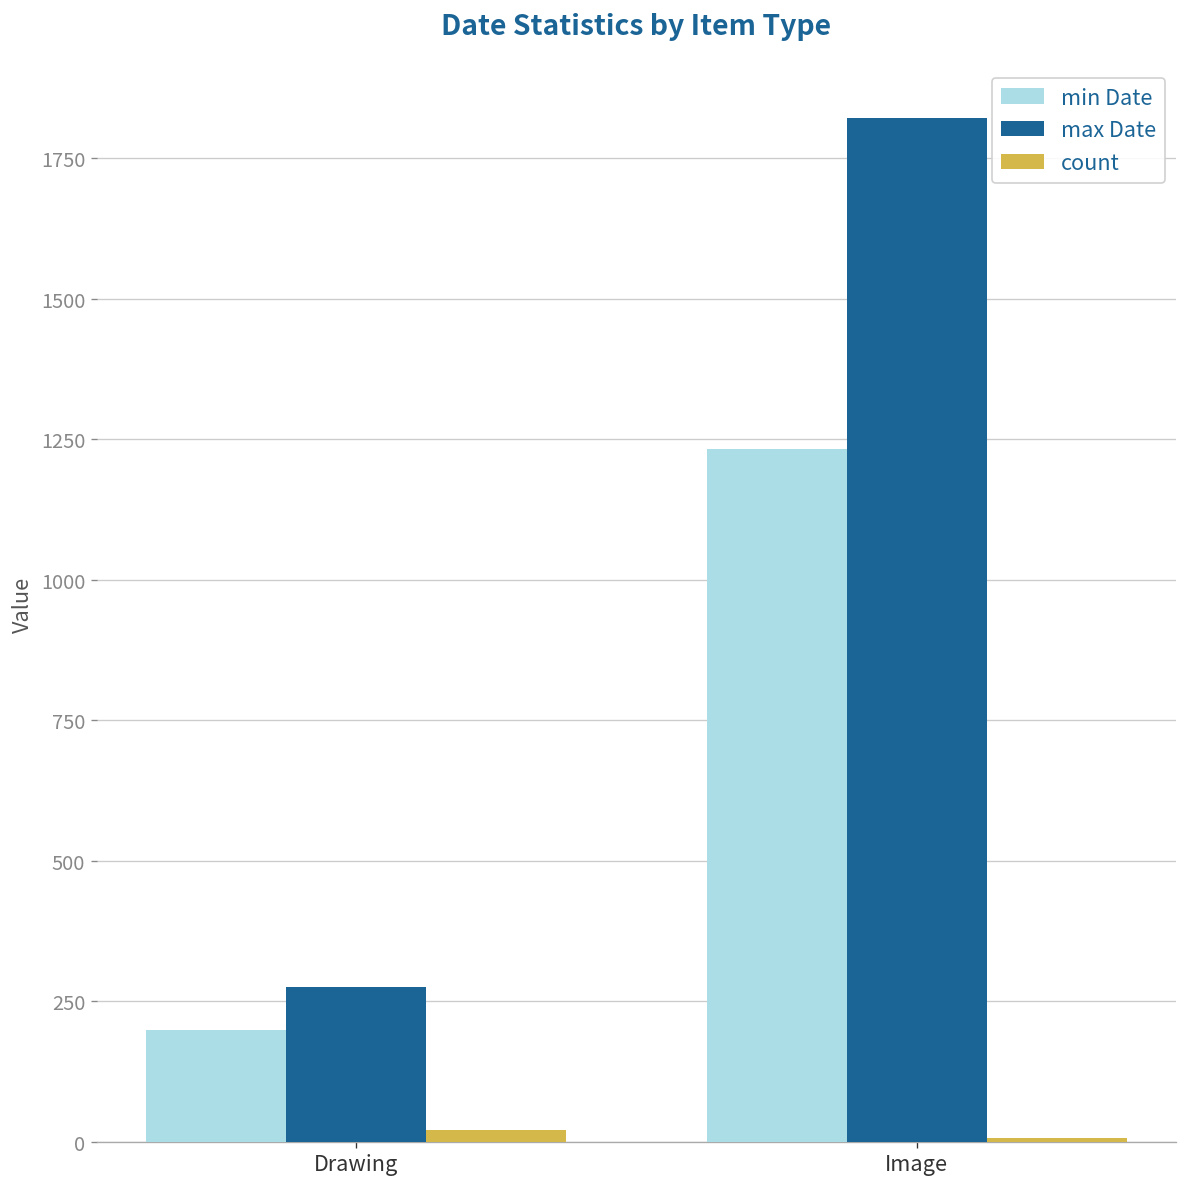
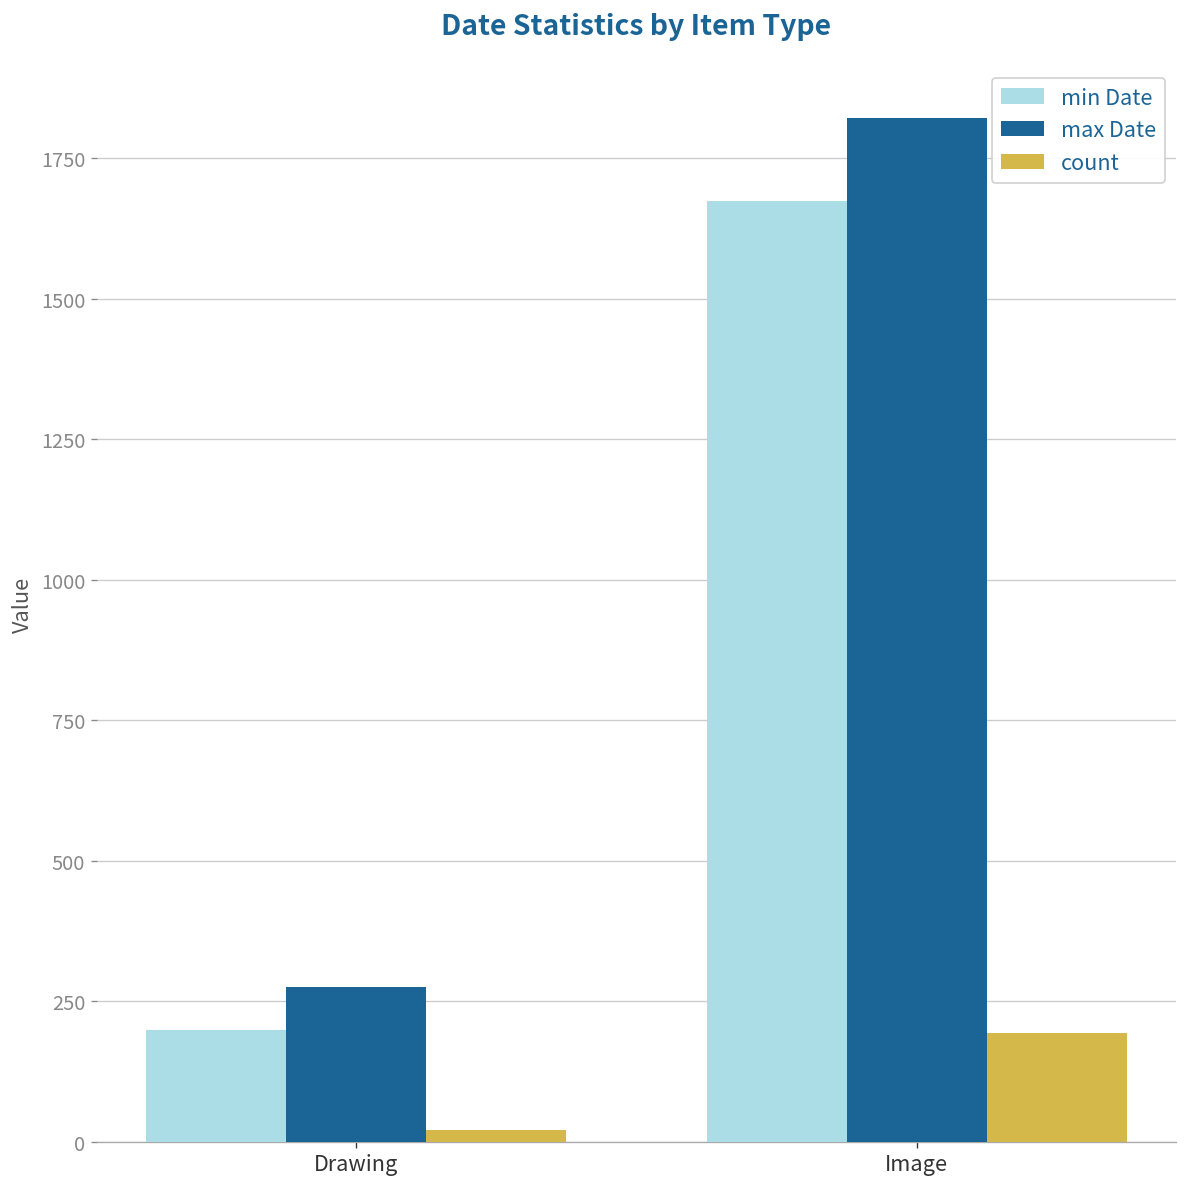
  {
    "min Date": {
      "Drawing": 200,
-     "Image": 1230
+     "Image": 1670
    },
    "max Date": {
      "Drawing": 280,
      "Image": 1820
    },
    "count": {
      "Drawing": 20,
-     "Image": 10
+     "Image": 190
    }
  }
